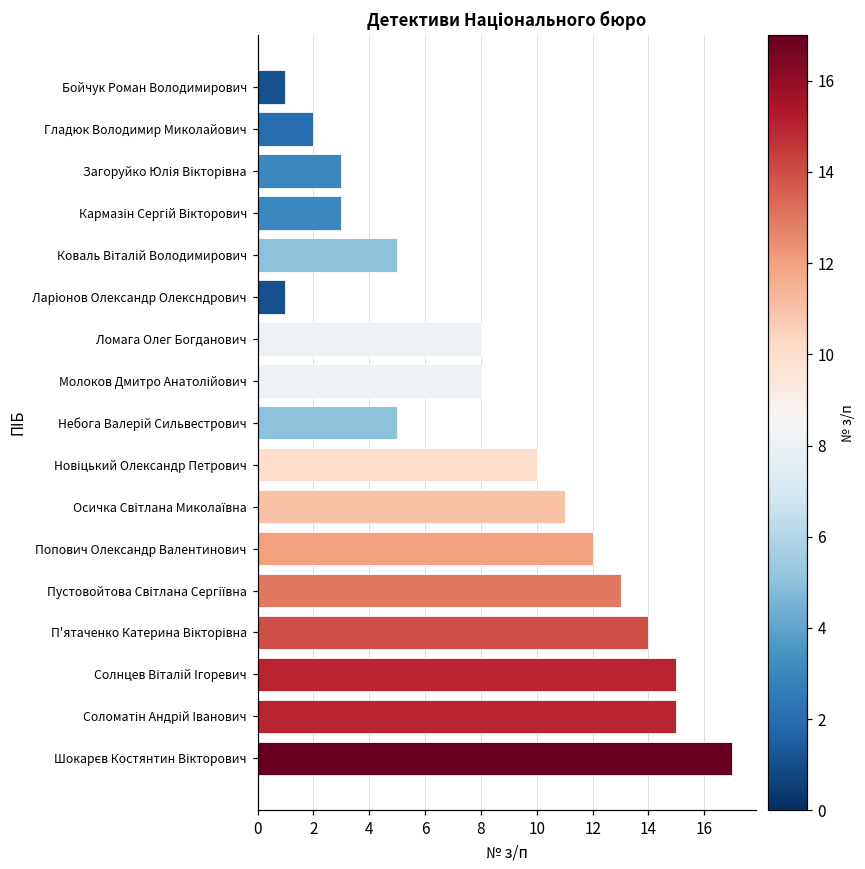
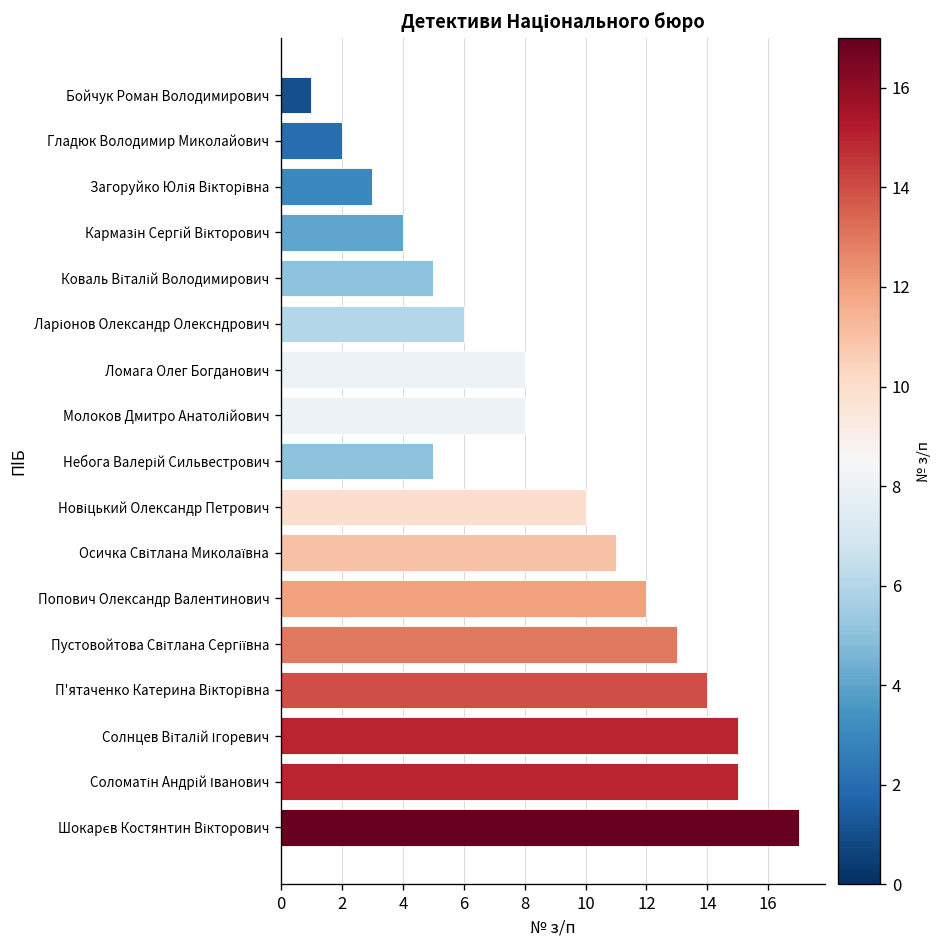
  {
    "Бойчук Роман Володимирович": 1,
    "Гладюк Володимир Миколайович": 2,
    "Загоруйко Юлія Вікторівна": 3,
-   "Кармазін Сергій Вікторович": 3,
+   "Кармазін Сергій Вікторович": 4,
    "Коваль Віталій Володимирович": 5,
-   "Ларіонов Олександр Олексндрович": 1,
+   "Ларіонов Олександр Олексндрович": 6,
    "Ломага Олег Богданович": 8,
    "Молоков Дмитро Анатолійович": 8,
    "Небога Валерій Сильвестрович": 5,
    "Новіцький Олександр Петрович": 10,
    "Осичка Світлана Миколаївна": 11,
    "Попович Олександр Валентинович": 12,
    "Пустовойтова Світлана Сергіївна": 13,
    "П'ятаченко Катерина Вікторівна": 14,
    "Солнцев Віталій Ігоревич": 15,
    "Соломатін Андрій Іванович": 15,
    "Шокарєв Костянтин Вікторович": 17
  }
